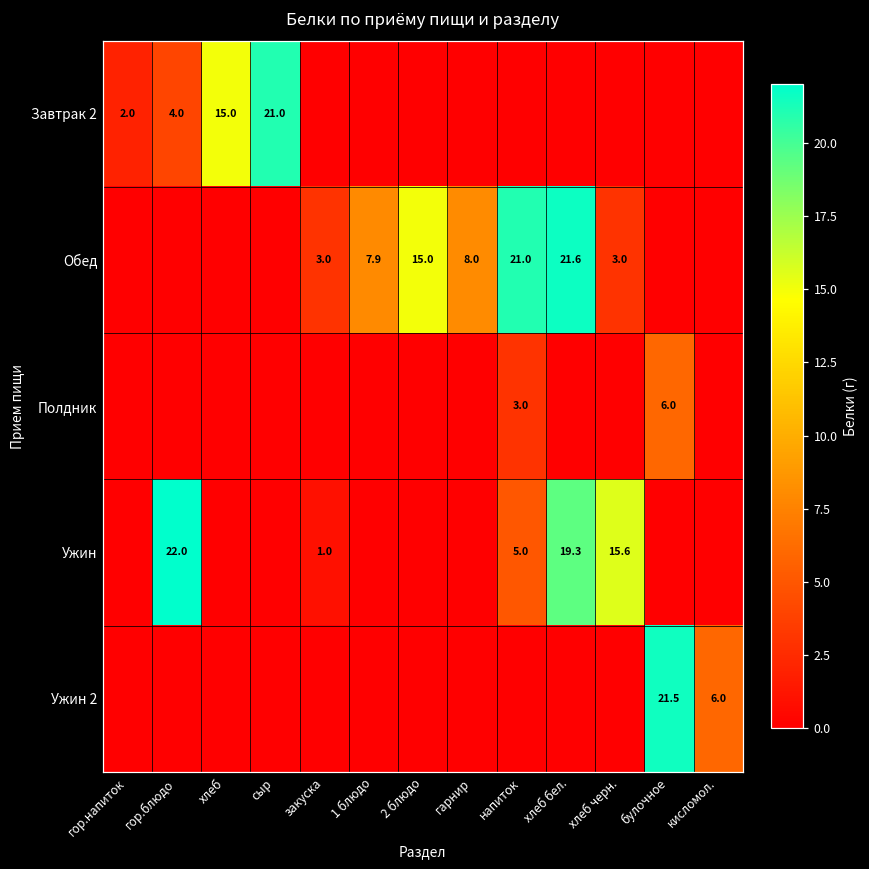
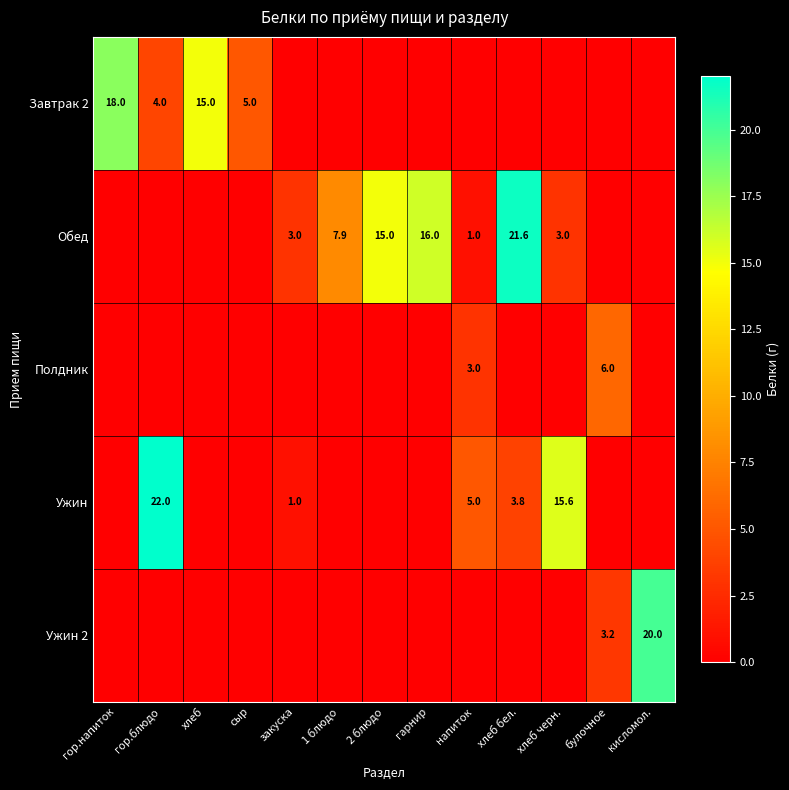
  {
    "Завтрак 2": {
-     "гор.напиток": 2.0,
+     "гор.напиток": 18.0,
      "гор.блюдо": 4.0,
      "хлеб": 15.0,
-     "сыр": 21.0
+     "сыр": 5.0
    },
    "Обед": {
      "закуска": 3.0,
      "1 блюдо": 7.9,
      "2 блюдо": 15.0,
-     "гарнир": 8.0,
-     "напиток": 21.0,
+     "гарнир": 16.0,
+     "напиток": 1.0,
      "хлеб бел.": 21.6,
      "хлеб черн.": 3.0
    },
    "Полдник": {
      "напиток": 3.0,
      "булочное": 6.0
    },
    "Ужин": {
      "гор.блюдо": 22.0,
      "закуска": 1.0,
      "напиток": 5.0,
-     "хлеб бел.": 19.3,
+     "хлеб бел.": 3.8,
      "хлеб черн.": 15.6
    },
    "Ужин 2": {
-     "булочное": 21.5,
-     "кисломол.": 6.0
+     "булочное": 3.2,
+     "кисломол.": 20.0
    }
  }
